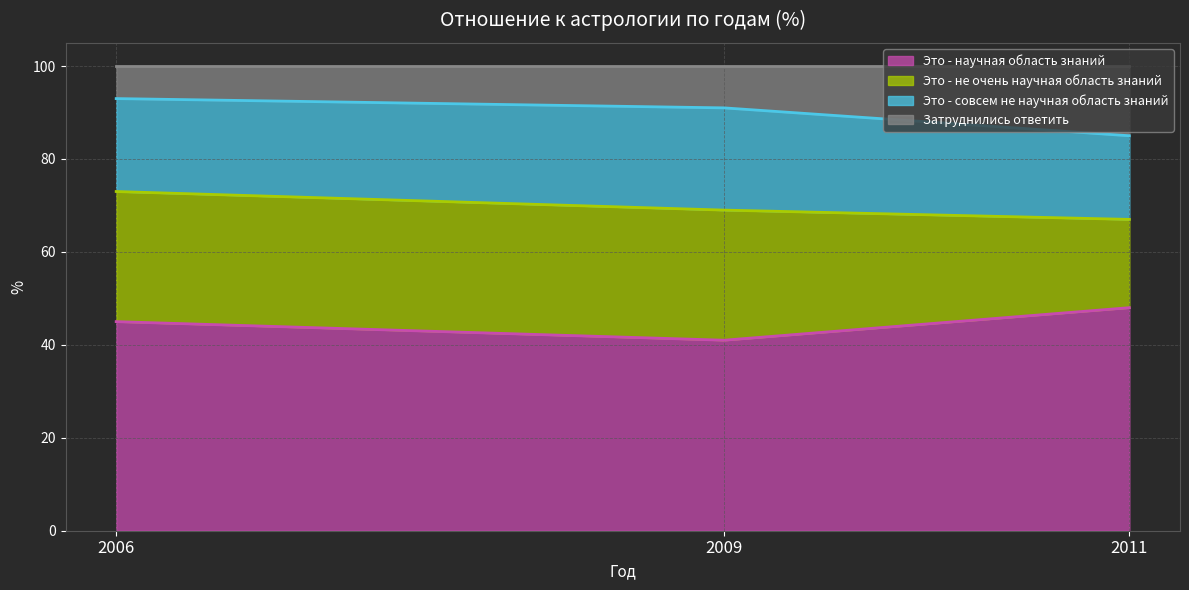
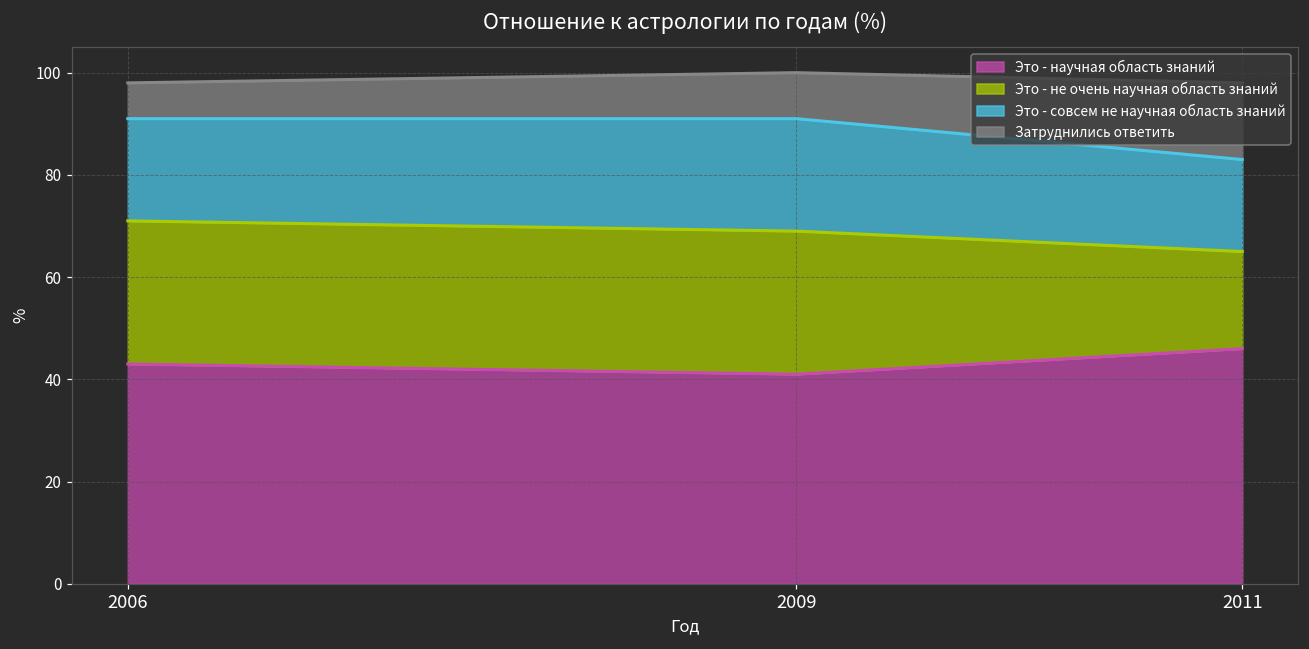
  {
    "Это - научная область знаний": {
-     "2006": 45,
+     "2006": 43,
      "2009": 41,
-     "2011": 48
+     "2011": 46
    },
    "Это - не очень научная область знаний": {
      "2006": 28,
      "2009": 28,
      "2011": 19
    },
    "Это - совсем не научная область знаний": {
      "2006": 20,
      "2009": 22,
      "2011": 18
    },
    "Затруднились ответить": {
      "2006": 7,
      "2009": 9
    }
  }
